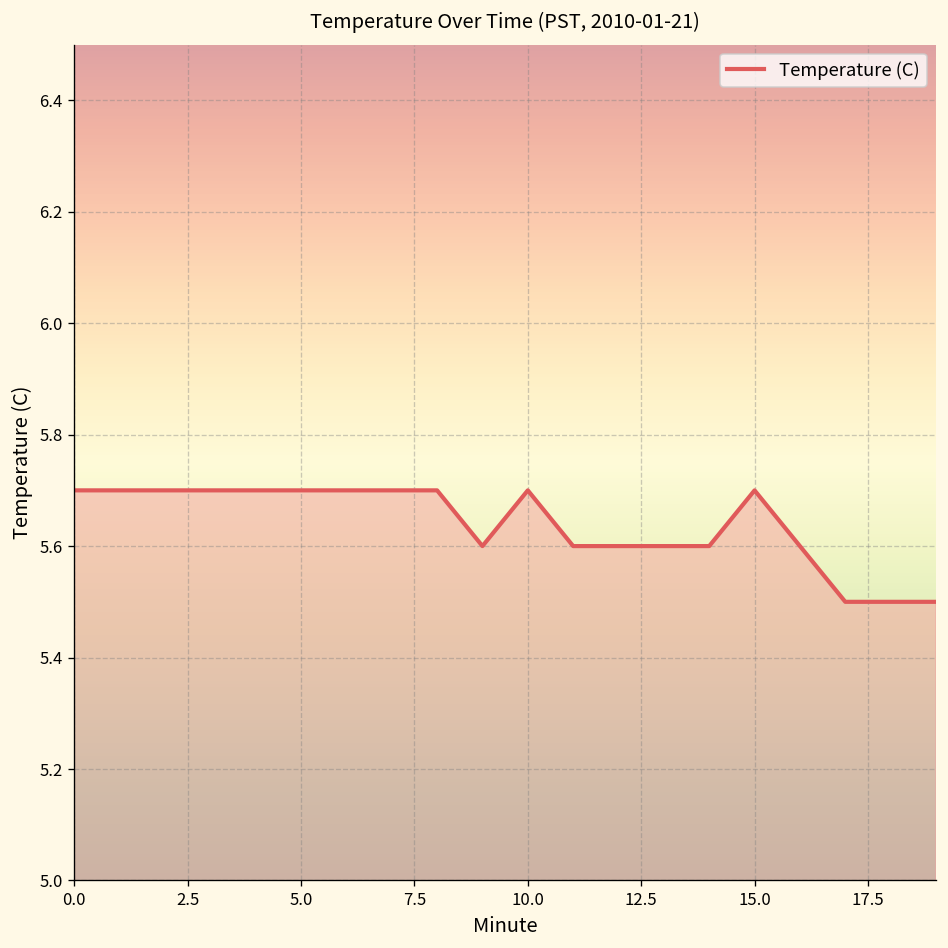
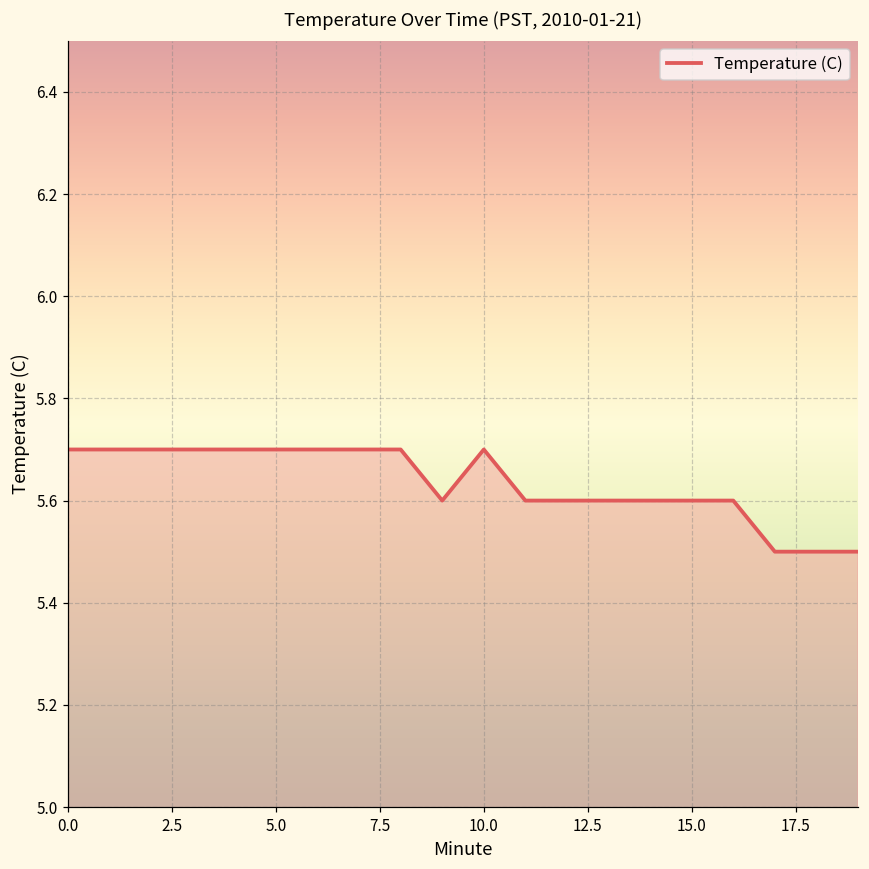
  {
    "0.0": 5.7,
    "5.0": 5.7,
    "10.0": 5.7,
-   "15.0": 5.7
+   "15.0": 5.6
  }
